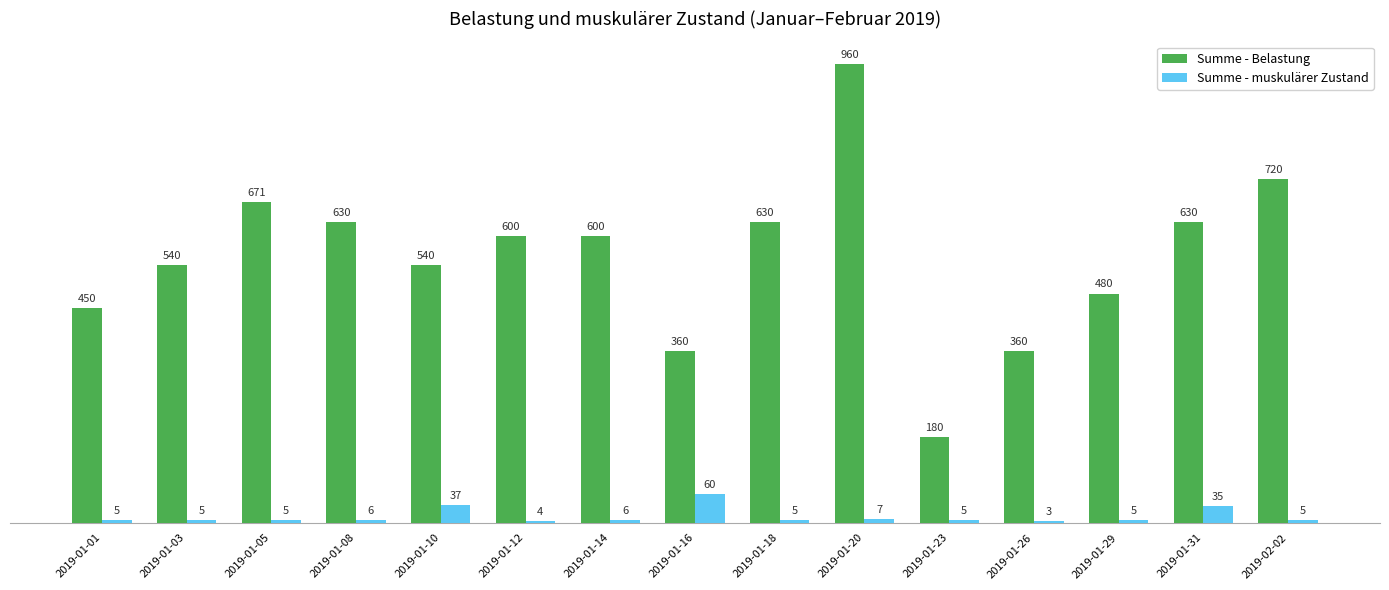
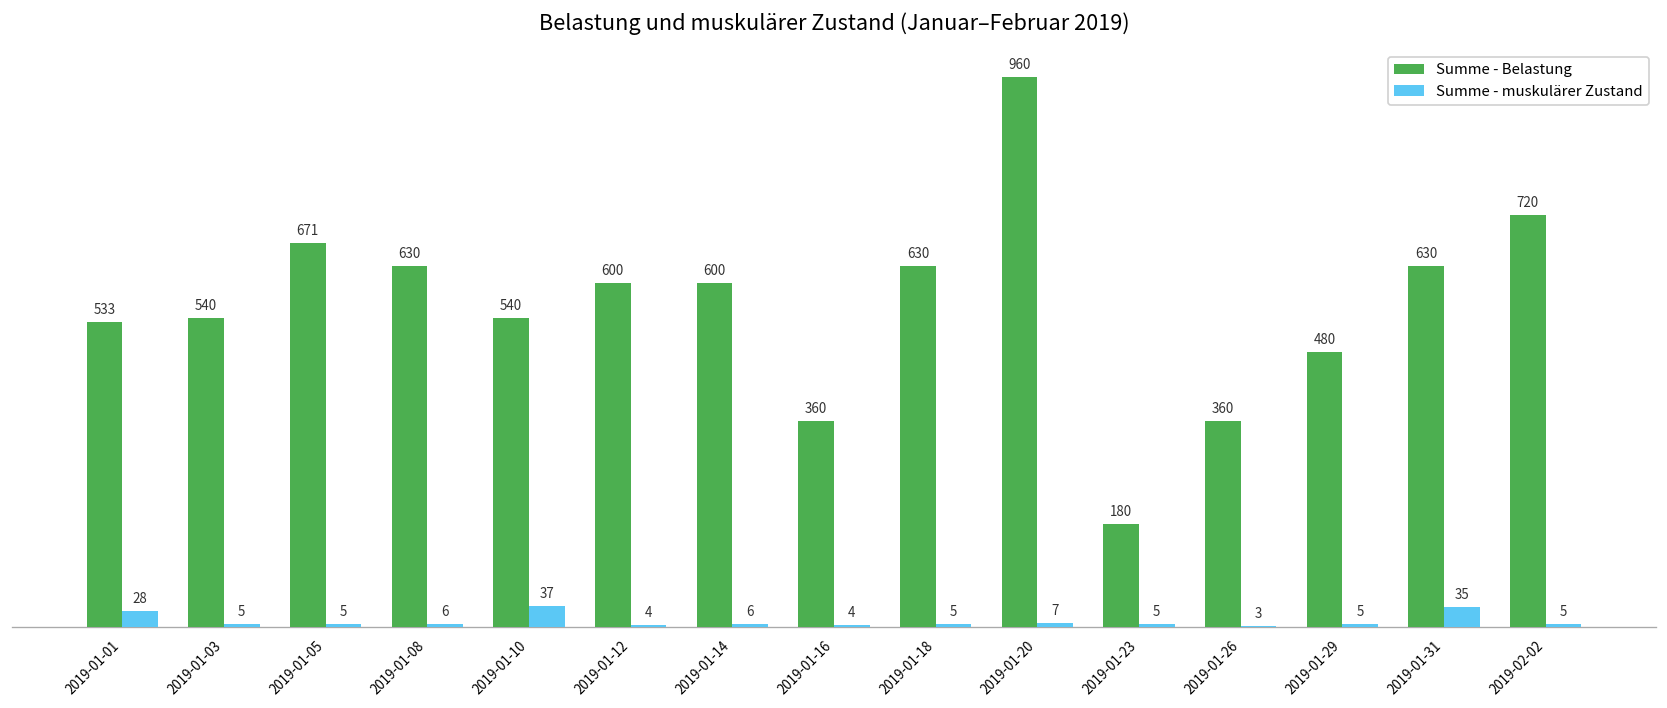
  {
    "Summe - Belastung": {
-     "2019-01-01": 450,
+     "2019-01-01": 533,
      "2019-01-03": 540,
      "2019-01-05": 671,
      "2019-01-08": 630,
      "2019-01-10": 540,
      "2019-01-12": 600,
      "2019-01-14": 600,
      "2019-01-16": 360,
      "2019-01-18": 630,
      "2019-01-20": 960,
      "2019-01-23": 180,
      "2019-01-26": 360,
      "2019-01-29": 480,
      "2019-01-31": 630,
      "2019-02-02": 720
    },
    "Summe - muskulärer Zustand": {
-     "2019-01-01": 5,
+     "2019-01-01": 28,
      "2019-01-03": 5,
      "2019-01-05": 5,
      "2019-01-08": 6,
      "2019-01-10": 37,
      "2019-01-12": 4,
      "2019-01-14": 6,
-     "2019-01-16": 60,
+     "2019-01-16": 4,
      "2019-01-18": 5,
      "2019-01-20": 7,
      "2019-01-23": 5,
      "2019-01-26": 3,
      "2019-01-29": 5,
      "2019-01-31": 35,
      "2019-02-02": 5
    }
  }
